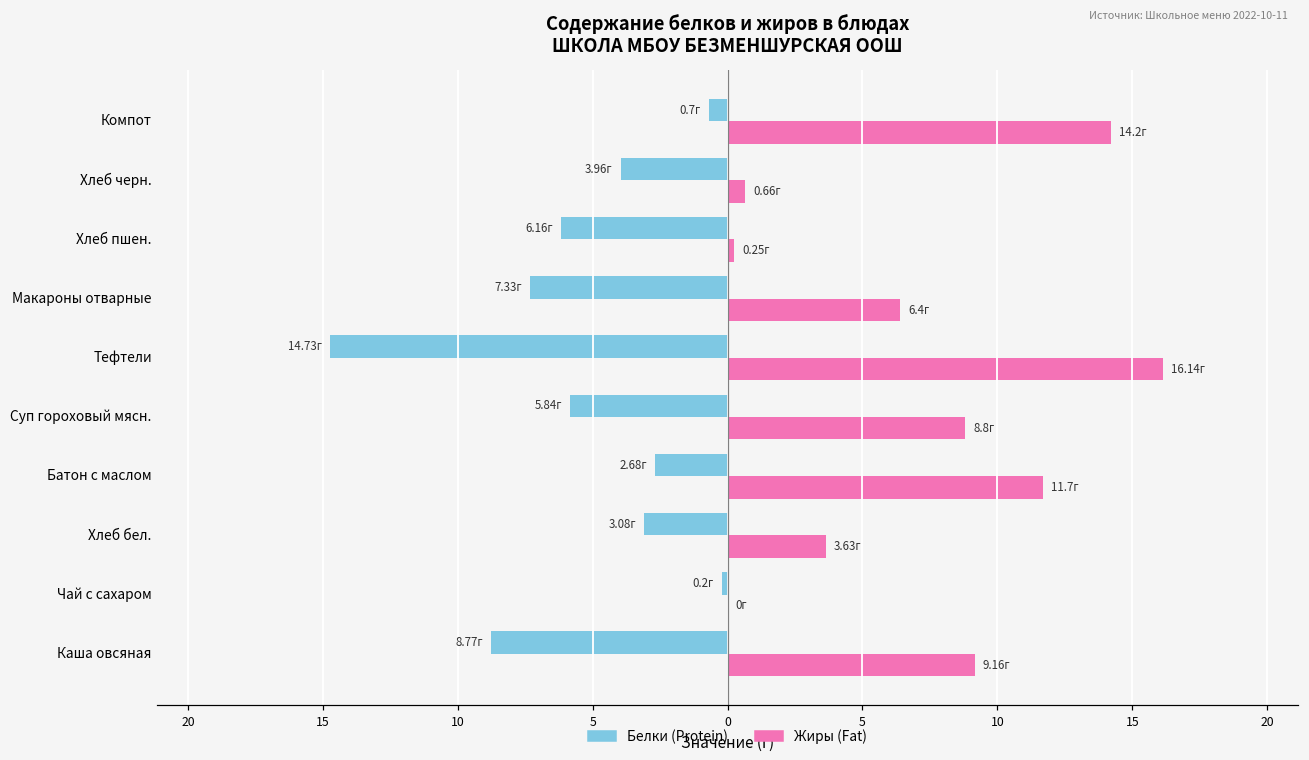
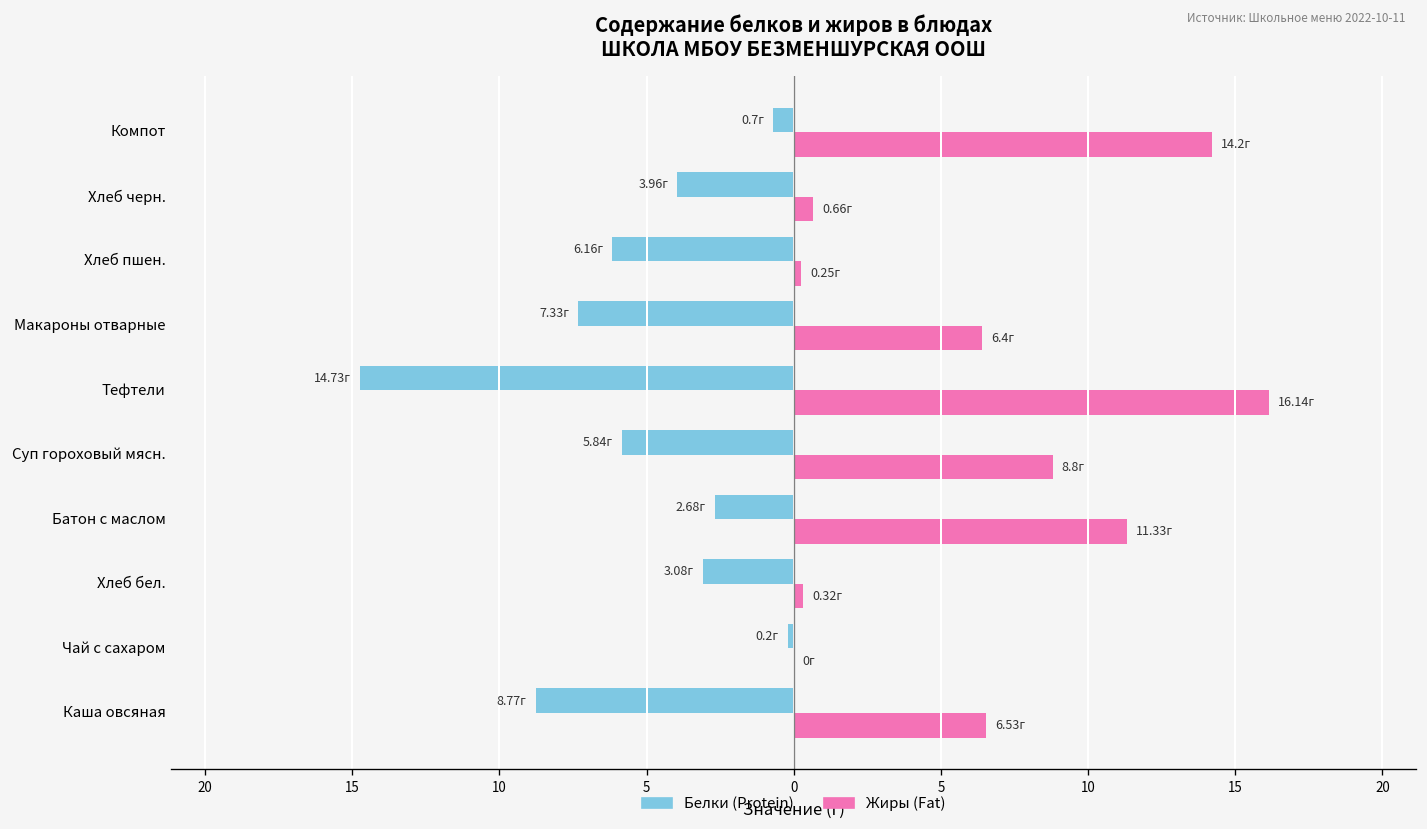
  {
    "Жиры (Fat)": {
      "Компот": "14.2г",
      "Хлеб черн.": "0.66г",
      "Хлеб пшен.": "0.25г",
      "Макароны отварные": "6.4г",
      "Тефтели": "16.14г",
      "Суп гороховый мясн.": "8.8г",
-     "Батон с маслом": "11.7г",
-     "Хлеб бел.": "3.63г",
+     "Батон с маслом": "11.33г",
+     "Хлеб бел.": "0.32г",
      "Чай с сахаром": "0г",
-     "Каша овсяная": "9.16г"
+     "Каша овсяная": "6.53г"
    }
  }
